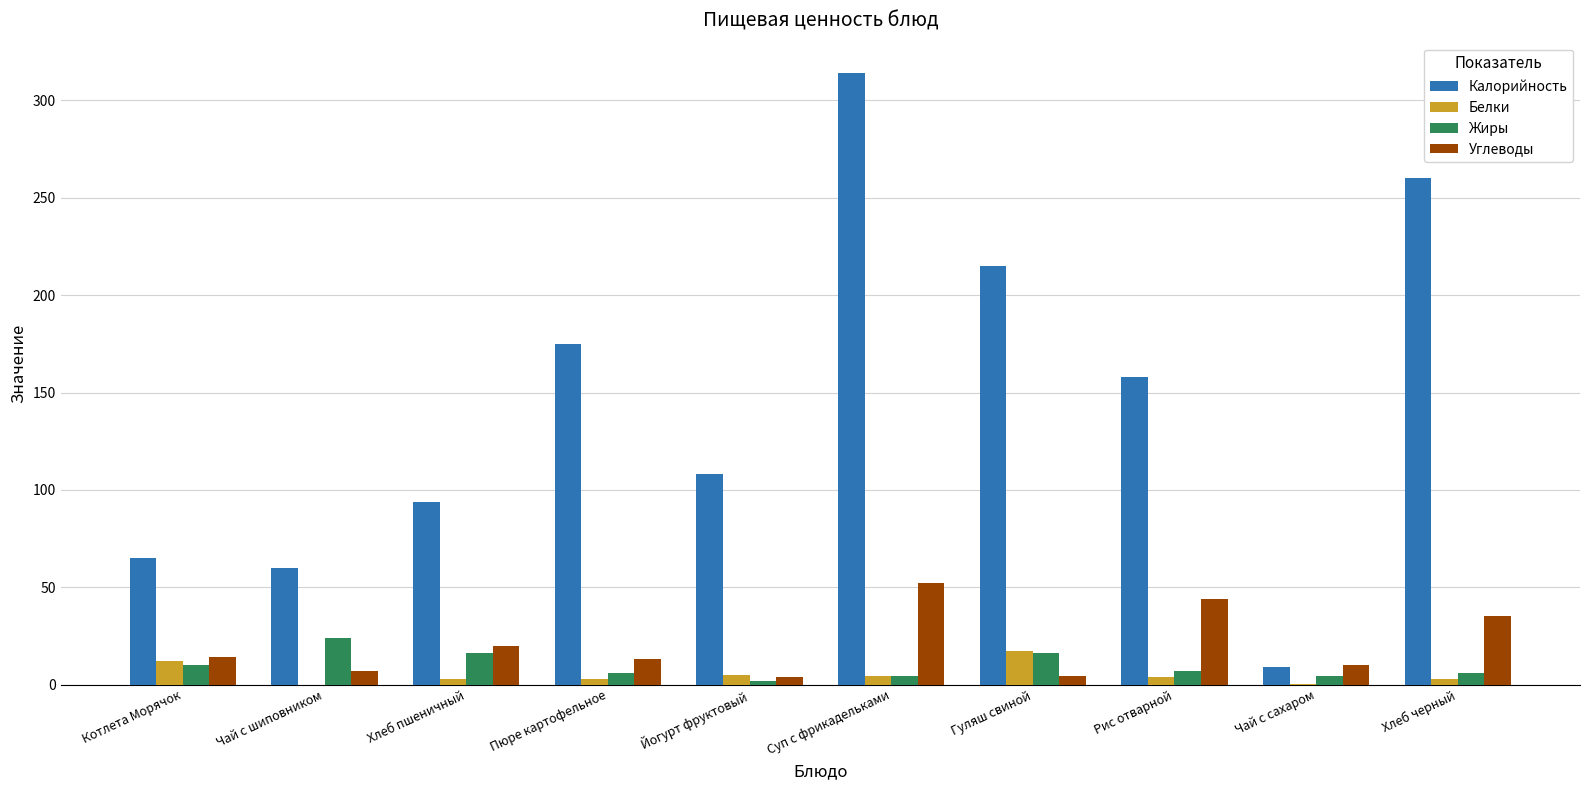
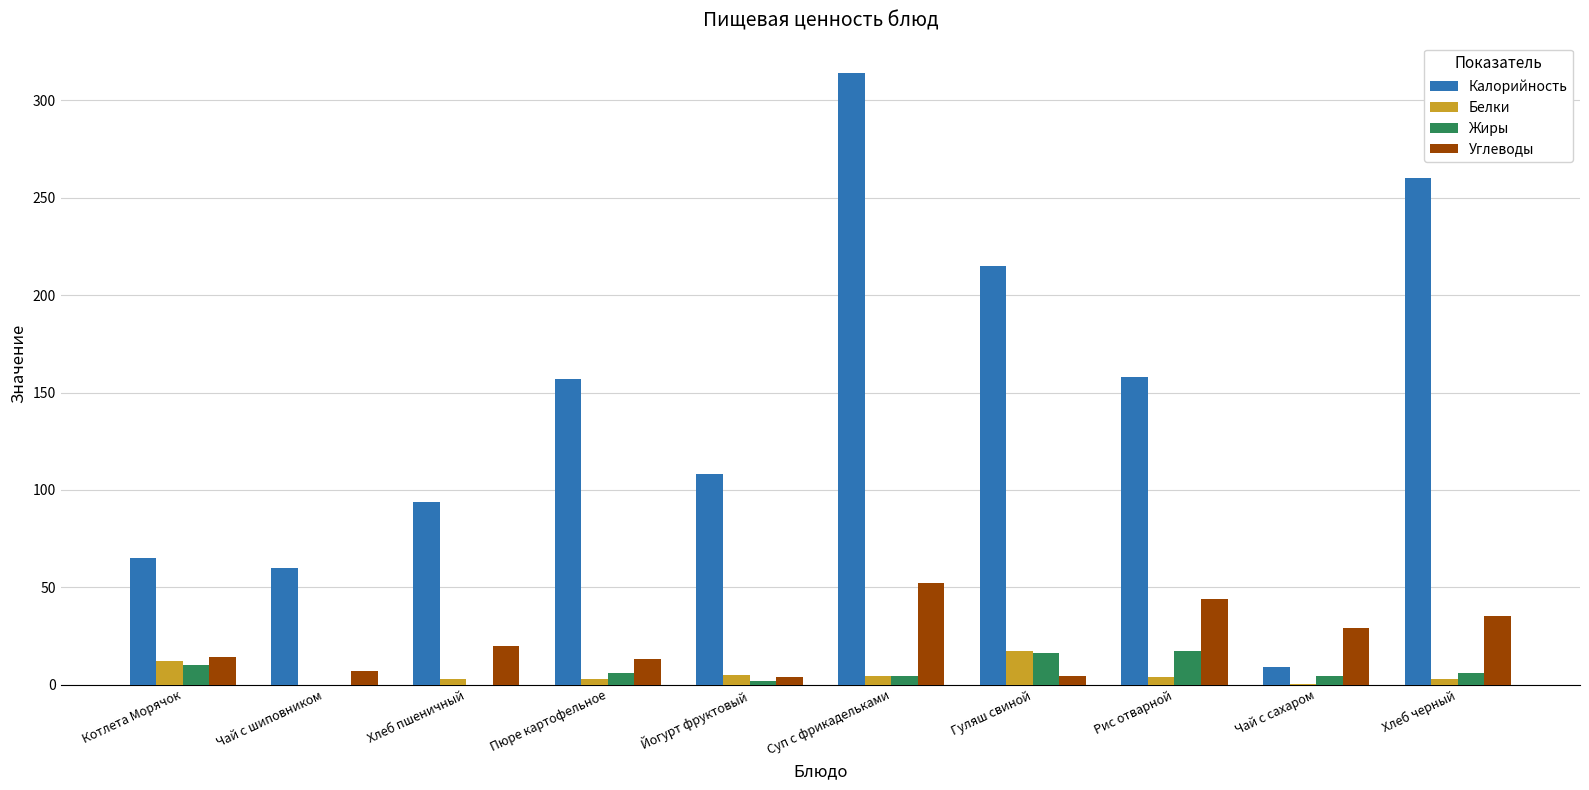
  {
    "Калорийность": {
      "Котлета Морячок": 65,
      "Чай с шиповником": 60,
      "Хлеб пшеничный": 94,
-     "Пюре картофельное": 175,
+     "Пюре картофельное": 157,
      "Йогурт фруктовый": 108,
      "Суп с фрикадельками": 314,
      "Гуляш свиной": 215,
      "Рис отварной": 158,
      "Чай с сахаром": 9,
      "Хлеб черный": 260
    },
    "Белки": {
      "Котлета Морячок": 12,
      "Чай с шиповником": 0,
      "Хлеб пшеничный": 3,
      "Пюре картофельное": 3,
      "Йогурт фруктовый": 5,
      "Суп с фрикадельками": 5,
      "Гуляш свиной": 17,
      "Рис отварной": 4,
      "Хлеб черный": 3
    },
    "Жиры": {
      "Котлета Морячок": 10,
-     "Чай с шиповником": 24,
-     "Хлеб пшеничный": 16,
+     "Чай с шиповником": 0,
+     "Хлеб пшеничный": 0,
      "Пюре картофельное": 6,
      "Йогурт фруктовый": 2,
      "Суп с фрикадельками": 5,
      "Гуляш свиной": 16,
-     "Рис отварной": 7,
+     "Рис отварной": 17,
      "Чай с сахаром": 4,
      "Хлеб черный": 6
    },
    "Углеводы": {
      "Котлета Морячок": 14,
      "Чай с шиповником": 7,
      "Хлеб пшеничный": 20,
      "Пюре картофельное": 13,
      "Йогурт фруктовый": 4,
      "Суп с фрикадельками": 52,
      "Гуляш свиной": 5,
      "Рис отварной": 44,
-     "Чай с сахаром": 10,
+     "Чай с сахаром": 29,
      "Хлеб черный": 35
    }
  }
